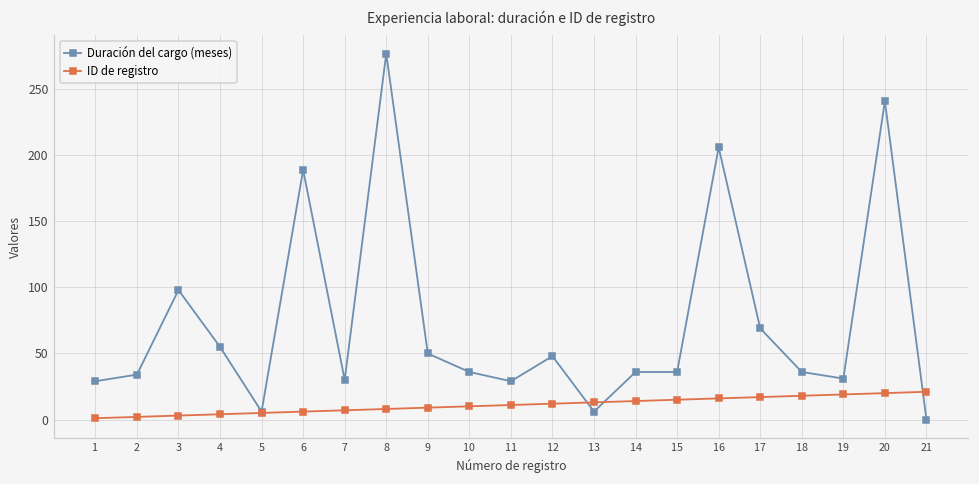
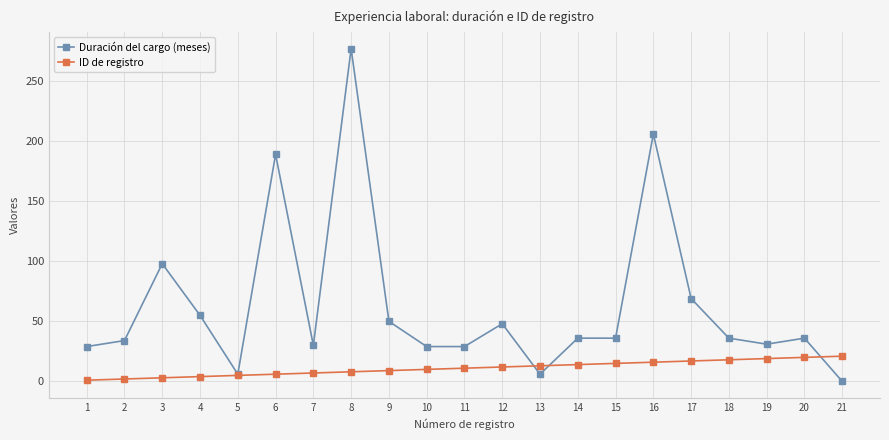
  {
    "Duración del cargo (meses)": {
      "1": 29,
      "2": 34,
      "3": 98,
      "4": 55,
      "6": 189,
      "7": 30,
      "8": 277,
      "9": 50,
-     "10": 36,
+     "10": 29,
      "11": 29,
      "12": 48,
      "13": 6,
      "14": 36,
      "15": 36,
      "16": 206,
      "17": 69,
      "18": 36,
      "19": 31,
-     "20": 241,
+     "20": 36,
      "21": 0
    },
    "ID de registro": {
      "1": 1,
      "2": 2,
      "3": 3,
      "4": 4,
      "6": 6,
      "7": 7,
      "8": 8,
      "9": 9,
      "10": 10,
      "11": 11,
      "12": 12,
      "13": 13,
      "14": 14,
      "15": 15,
      "16": 16,
      "17": 17,
      "18": 18,
      "19": 19,
      "20": 20,
      "21": 21
    }
  }
